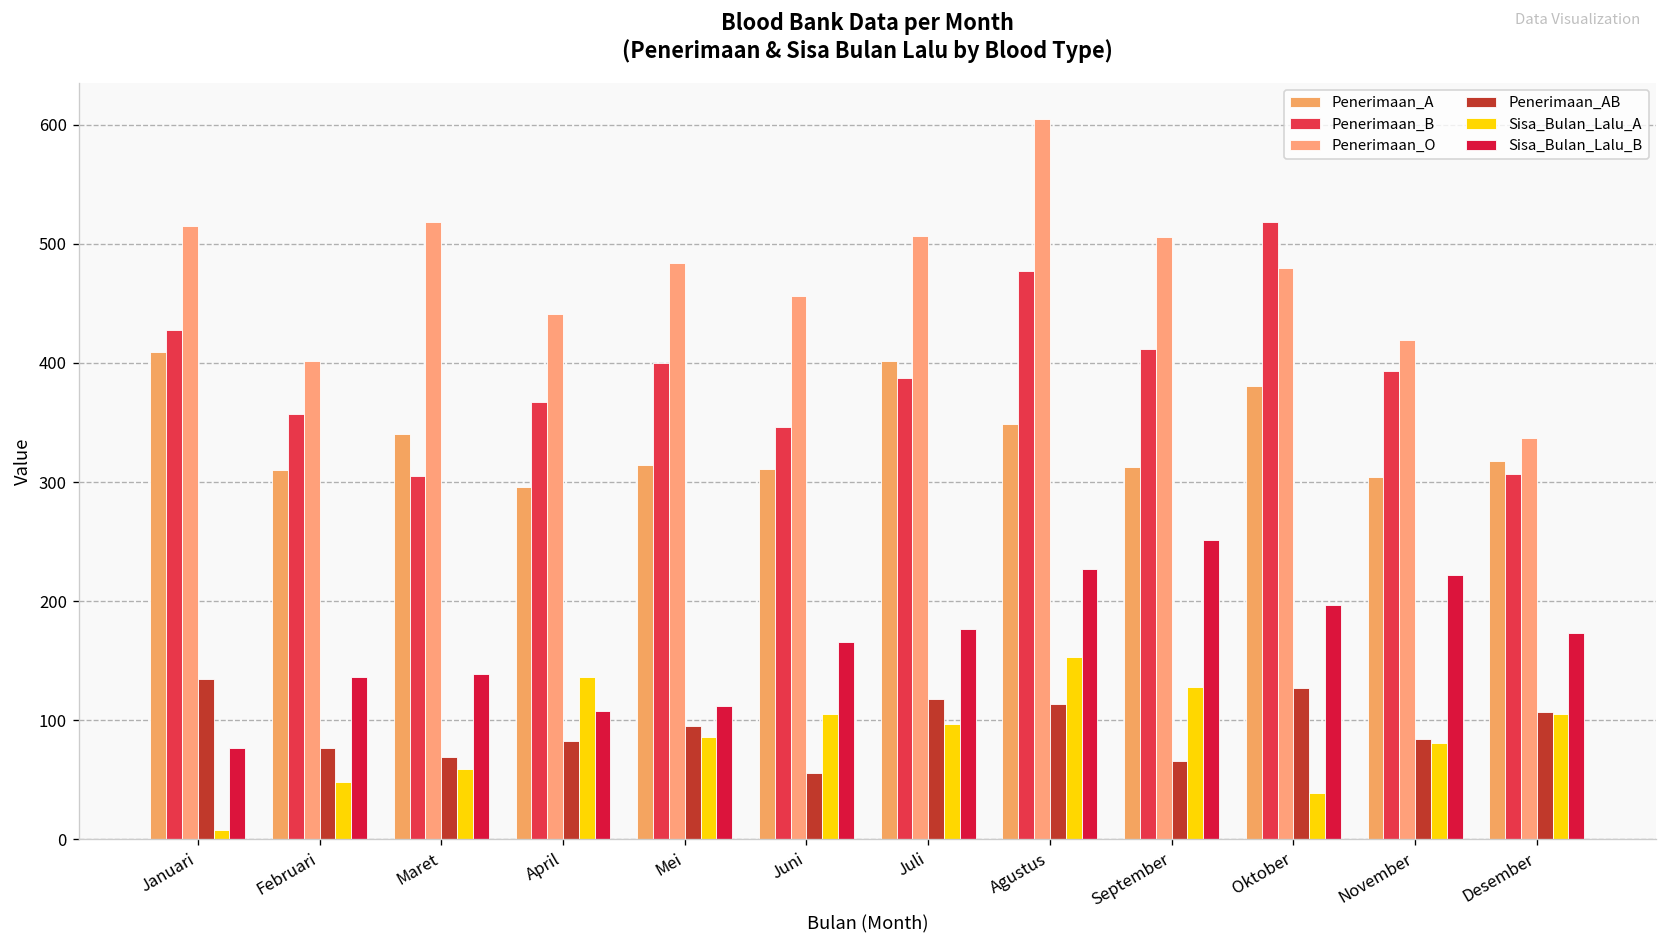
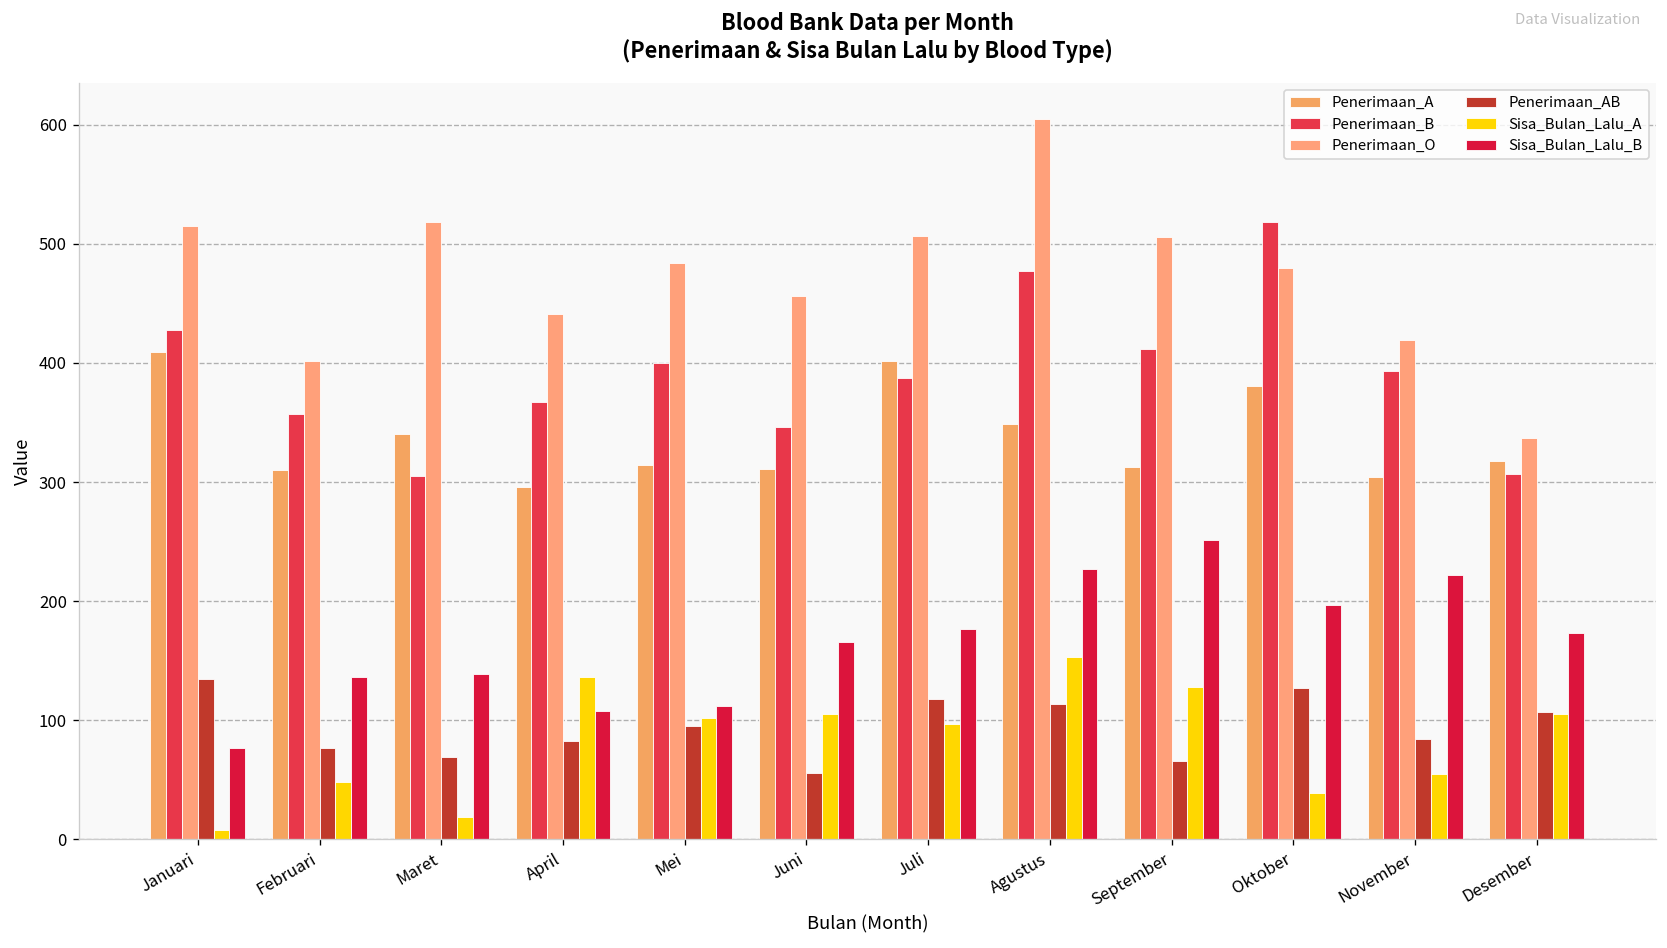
  {
    "Sisa_Bulan_Lalu_A": {
      "Januari": 10,
      "Februari": 50,
-     "Maret": 60,
+     "Maret": 20,
      "April": 140,
-     "Mei": 90,
+     "Mei": 100,
      "Juni": 110,
      "Juli": 100,
      "Agustus": 150,
      "September": 130,
      "Oktober": 40,
-     "November": 80,
+     "November": 60,
      "Desember": 110
    }
  }
